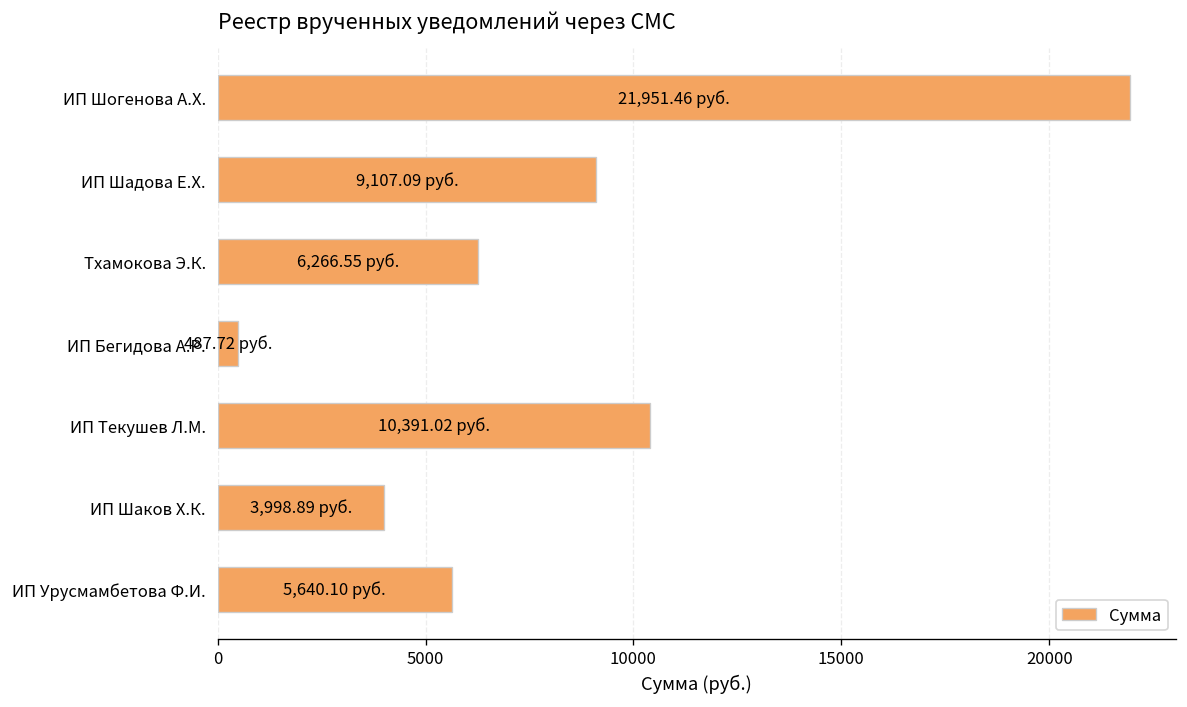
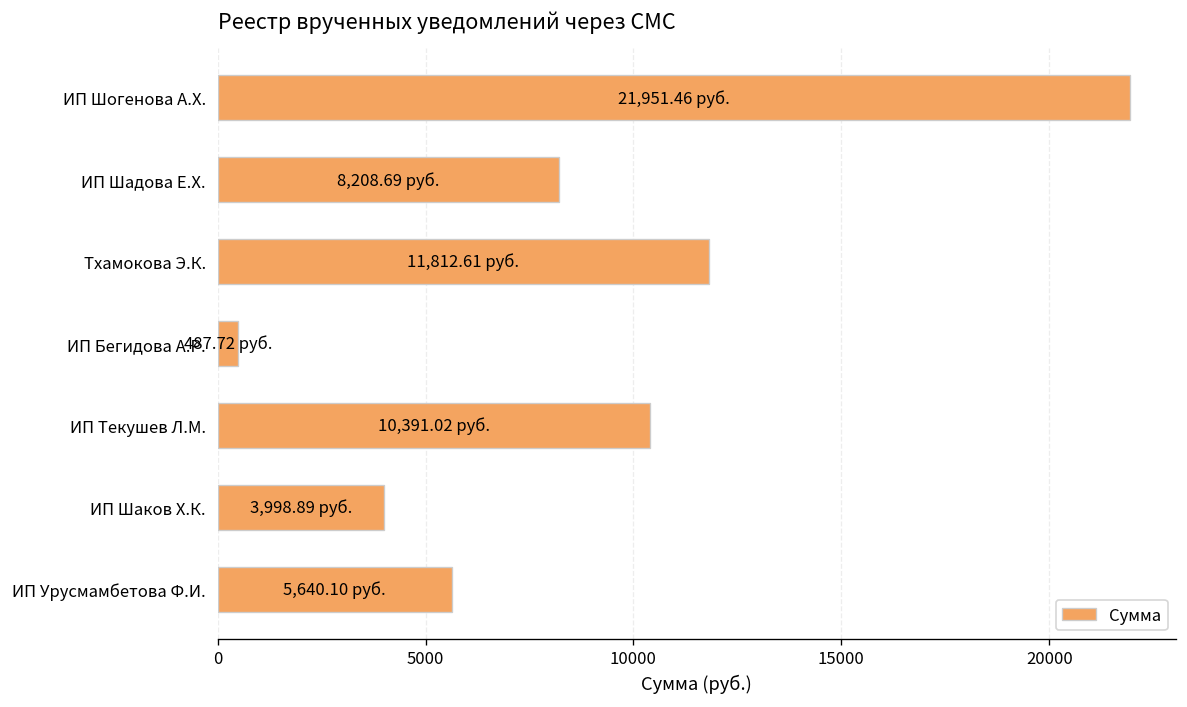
  {
    "ИП Шогенова А.Х.": "21,951.46",
-   "ИП Шадова Е.Х.": "9,107.09",
-   "Тхамокова Э.К.": "6,266.55",
+   "ИП Шадова Е.Х.": "8,208.69",
+   "Тхамокова Э.К.": "11,812.61",
    "ИП Бегидова А.Р.": "487.72",
    "ИП Текушев Л.М.": "10,391.02",
    "ИП Шаков Х.К.": "3,998.89",
    "ИП Урусмамбетова Ф.И.": "5,640.10"
  }
